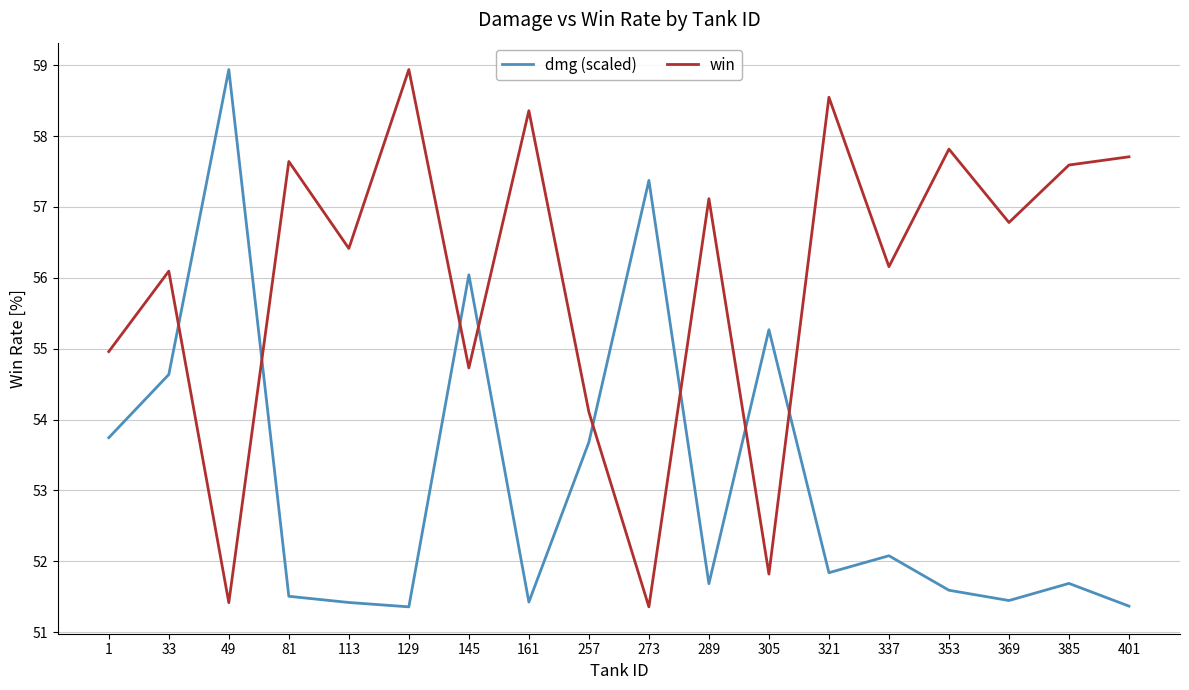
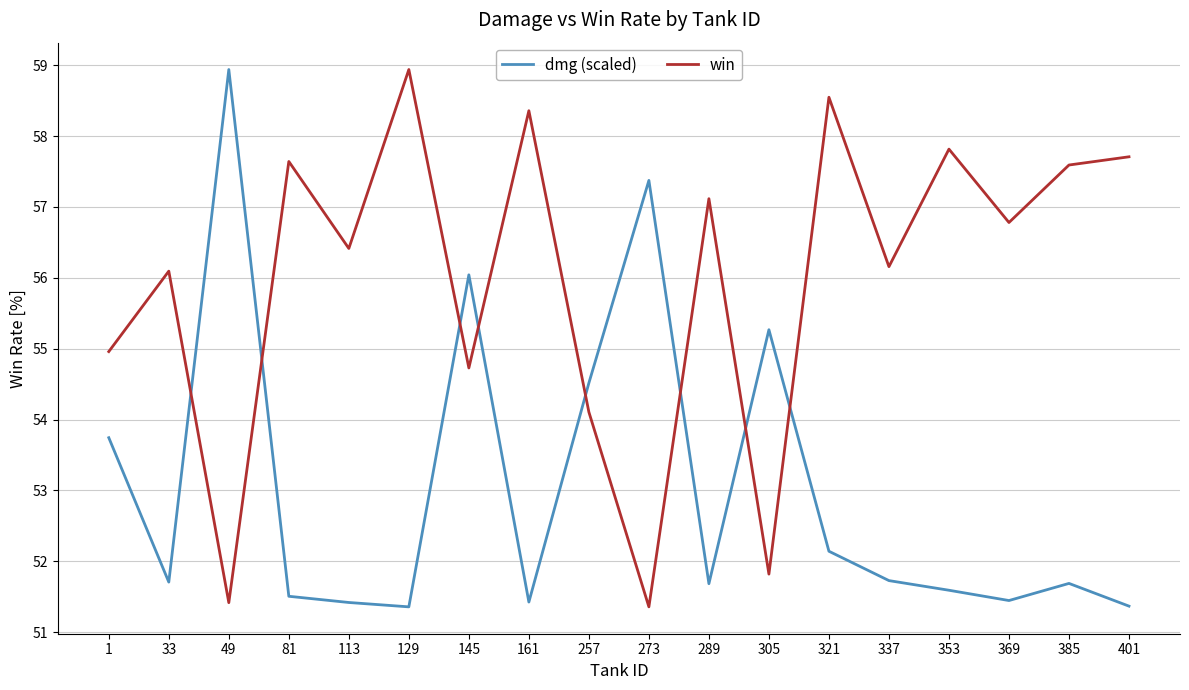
  {
    "dmg (scaled)": {
      "1": 53.7,
-     "33": 54.6,
+     "33": 51.7,
      "49": 58.9,
      "81": 51.5,
      "113": 51.4,
      "129": 51.4,
      "145": 56.0,
      "161": 51.4,
-     "257": 53.7,
+     "257": 54.5,
      "273": 57.4,
      "289": 51.7,
      "305": 55.3,
-     "321": 51.8,
-     "337": 52.1,
+     "321": 52.1,
+     "337": 51.7,
      "353": 51.6,
      "369": 51.4,
      "385": 51.7,
      "401": 51.4
    },
    "win": {
      "1": 55.0,
      "33": 56.1,
      "49": 51.4,
      "81": 57.6,
      "113": 56.4,
      "129": 58.9,
      "145": 54.7,
      "161": 58.4,
      "257": 54.1,
      "273": 51.4,
      "289": 57.1,
      "305": 51.8,
      "321": 58.5,
      "337": 56.2,
      "353": 57.8,
      "369": 56.8,
      "385": 57.6,
      "401": 57.7
    }
  }
